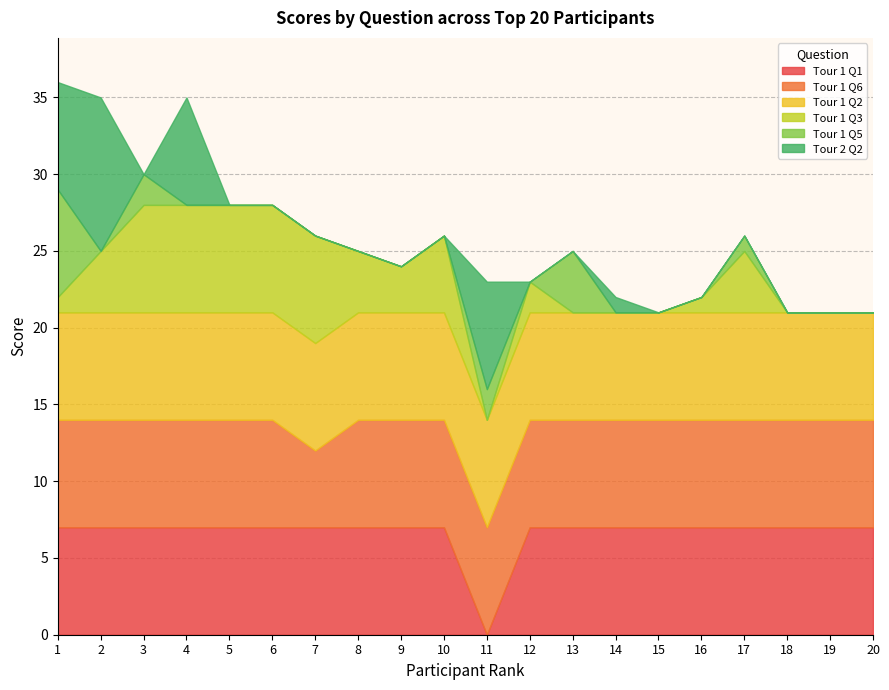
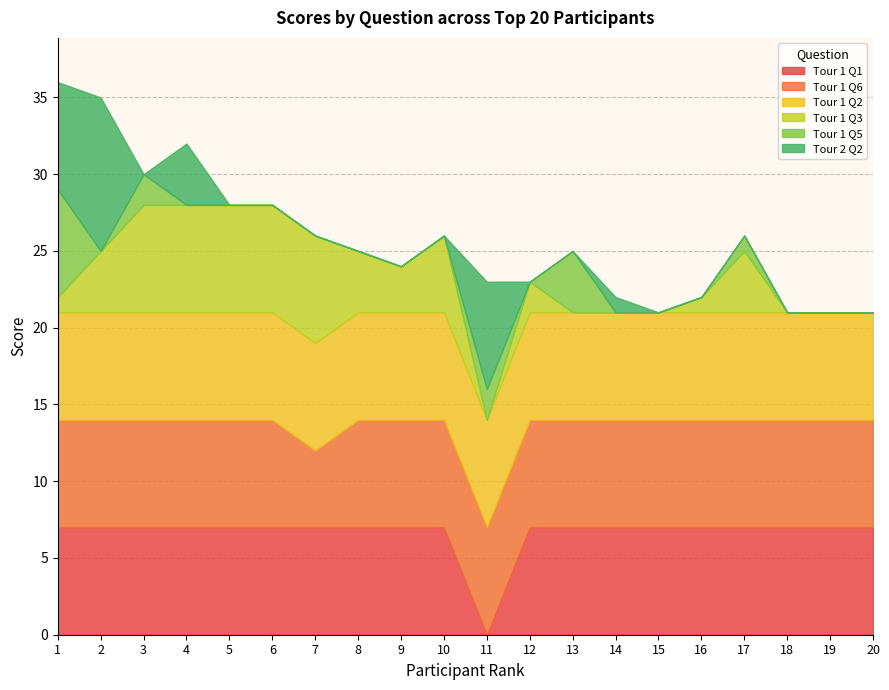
  {
    "Tour 1 Q5": {
      "1": 7,
      "11": 2
    },
    "Tour 2 Q2": {
      "1": 7,
      "2": 10,
-     "4": 7,
+     "4": 4,
      "11": 7,
      "14": 1
    }
  }
